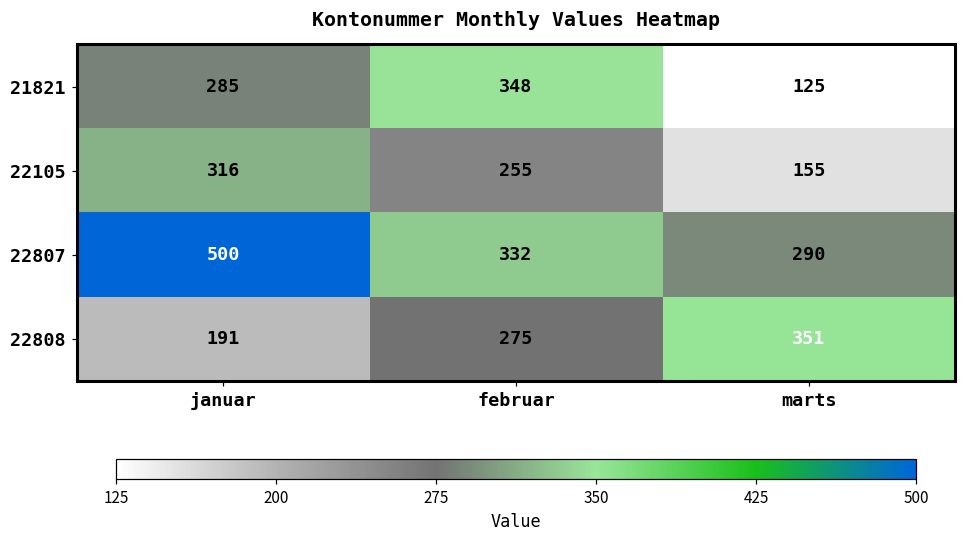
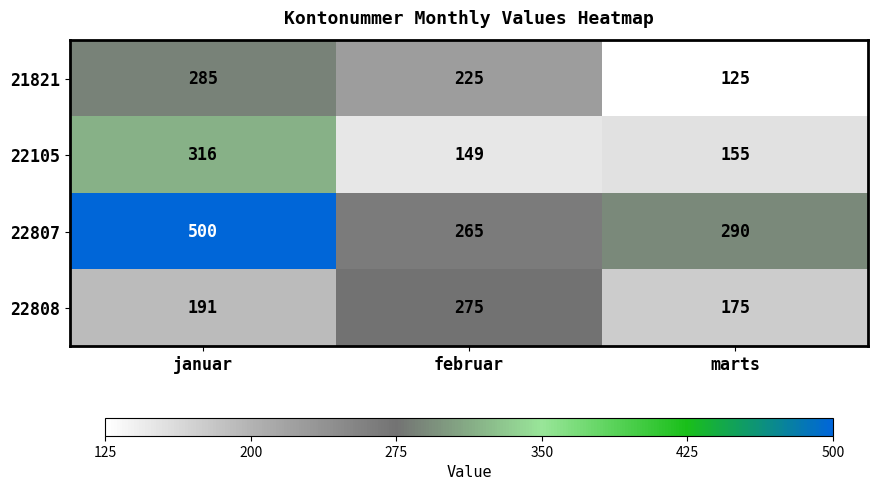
  {
    "21821": {
      "januar": 285,
-     "februar": 348,
+     "februar": 225,
      "marts": 125
    },
    "22105": {
      "januar": 316,
-     "februar": 255,
+     "februar": 149,
      "marts": 155
    },
    "22807": {
      "januar": 500,
-     "februar": 332,
+     "februar": 265,
      "marts": 290
    },
    "22808": {
      "januar": 191,
      "februar": 275,
-     "marts": 351
+     "marts": 175
    }
  }
